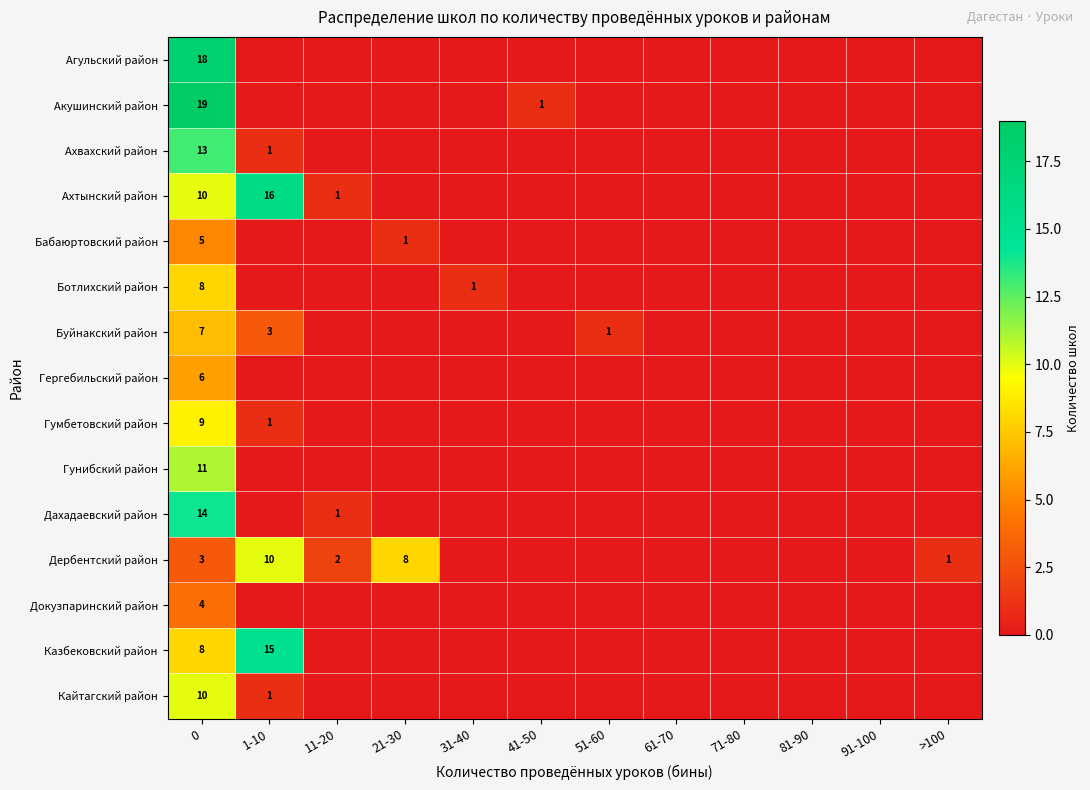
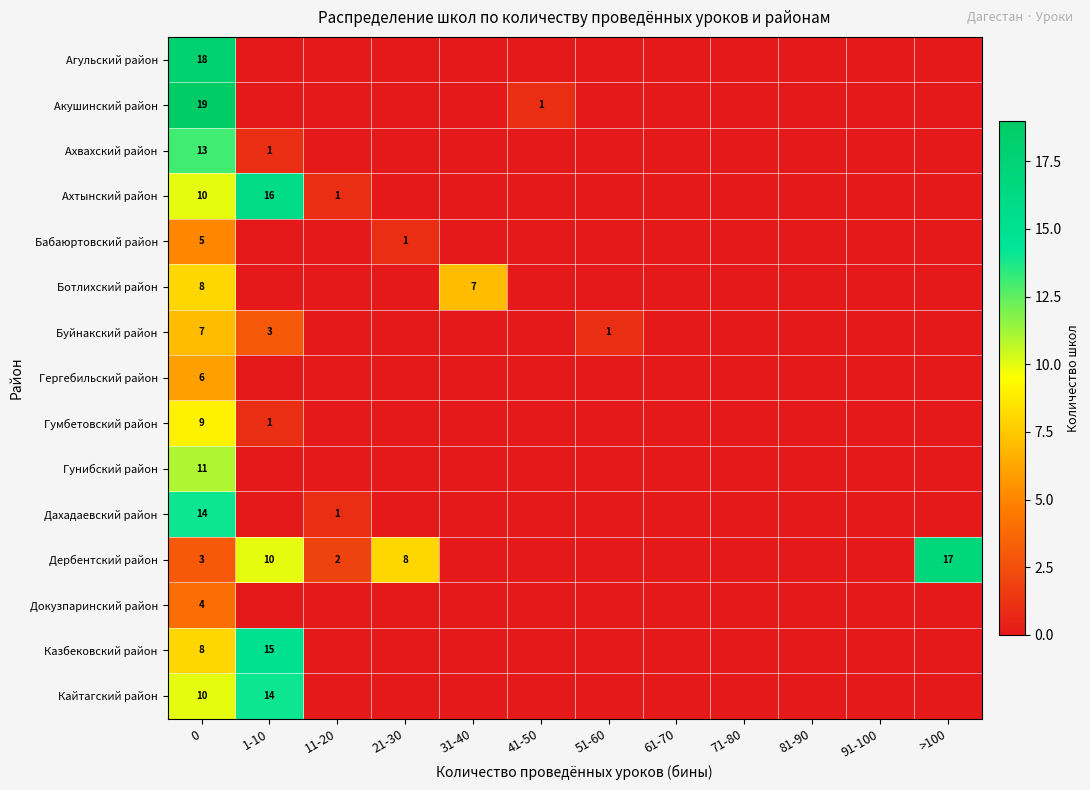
  {
    "Агульский район": {
      "0": 18
    },
    "Акушинский район": {
      "0": 19,
      "41-50": 1
    },
    "Ахвахский район": {
      "0": 13,
      "1-10": 1
    },
    "Ахтынский район": {
      "0": 10,
      "1-10": 16,
      "11-20": 1
    },
    "Бабаюртовский район": {
      "0": 5,
      "21-30": 1
    },
    "Ботлихский район": {
      "0": 8,
-     "31-40": 1
+     "31-40": 7
    },
    "Буйнакский район": {
      "0": 7,
      "1-10": 3,
      "51-60": 1
    },
    "Гергебильский район": {
      "0": 6
    },
    "Гумбетовский район": {
      "0": 9,
      "1-10": 1
    },
    "Гунибский район": {
      "0": 11
    },
    "Дахадаевский район": {
      "0": 14,
      "11-20": 1
    },
    "Дербентский район": {
      "0": 3,
      "1-10": 10,
      "11-20": 2,
      "21-30": 8,
-     ">100": 1
+     ">100": 17
    },
    "Докузпаринский район": {
      "0": 4
    },
    "Казбековский район": {
      "0": 8,
      "1-10": 15
    },
    "Кайтагский район": {
      "0": 10,
-     "1-10": 1
+     "1-10": 14
    }
  }
